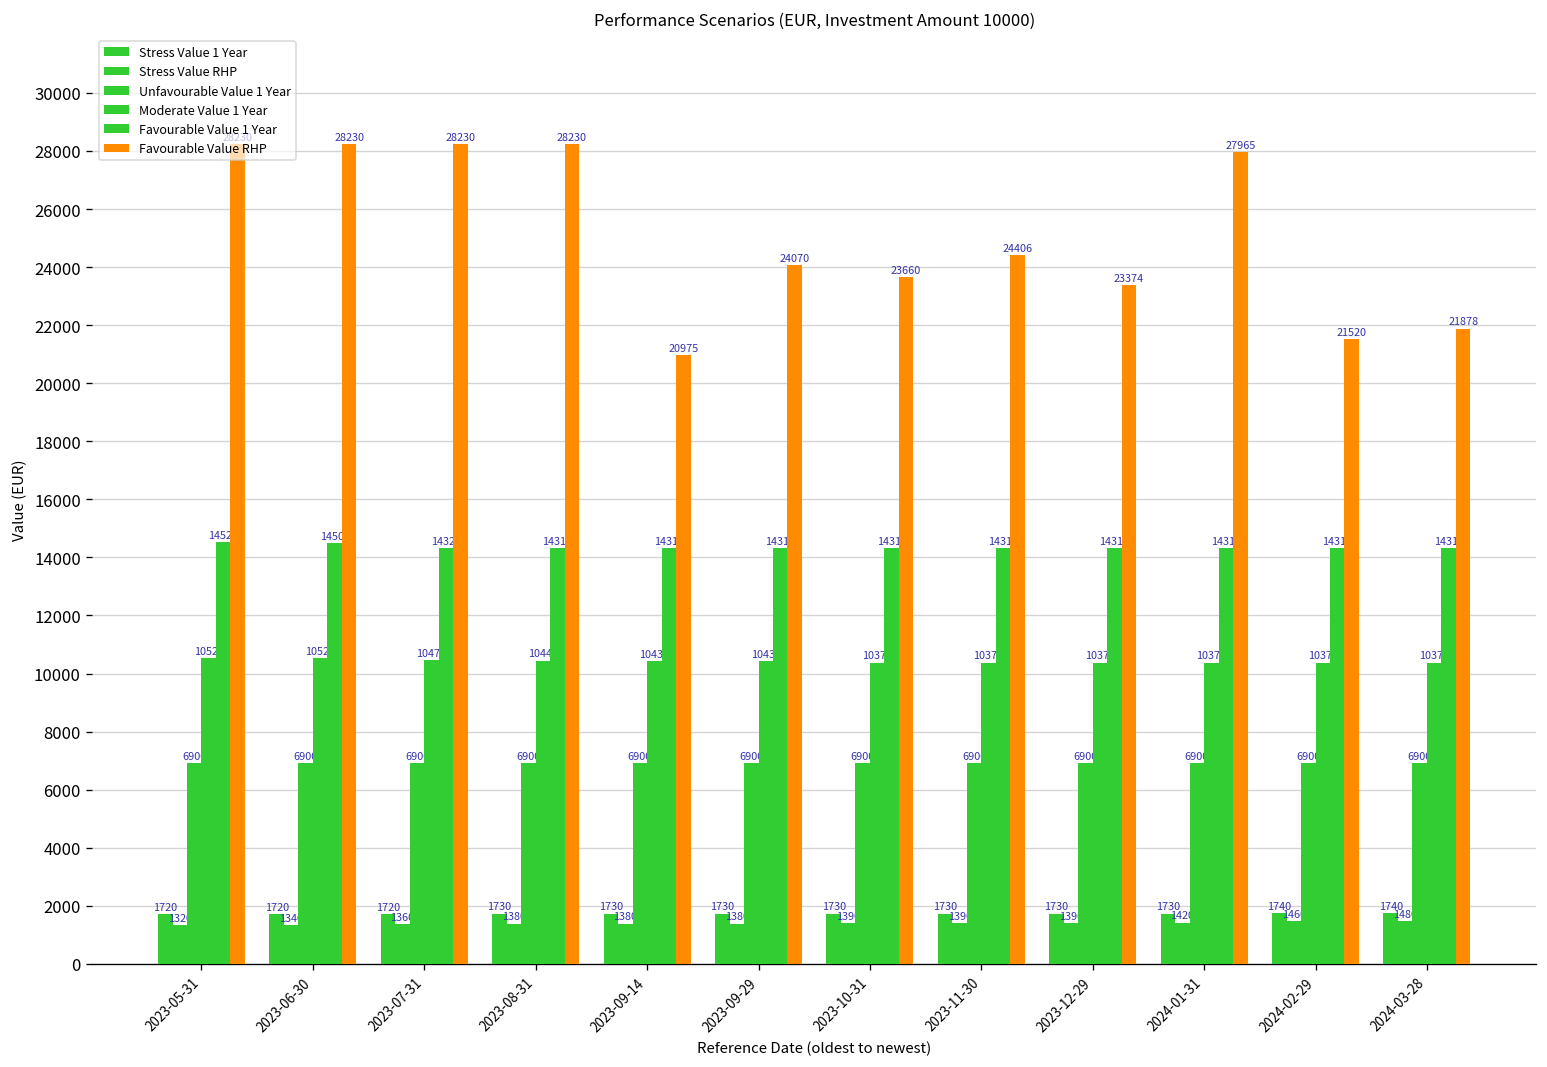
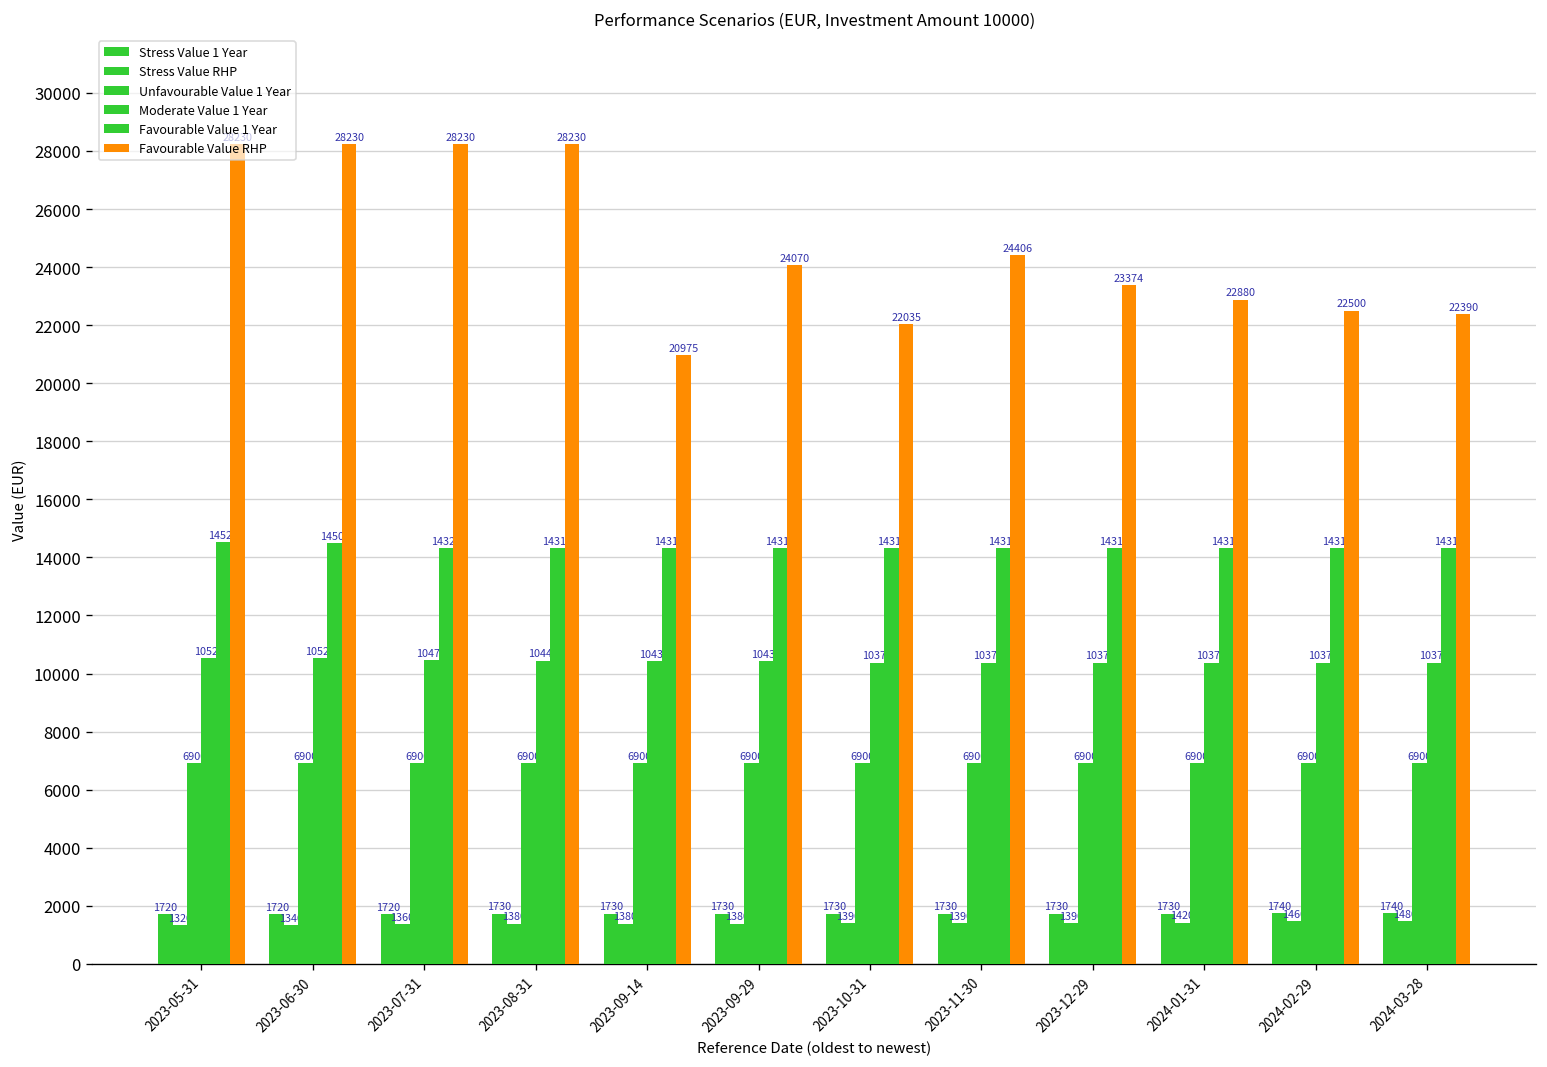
  {
    "Favourable Value RHP": {
      "2023-06-30": 28230,
      "2023-07-31": 28230,
      "2023-08-31": 28230,
      "2023-09-14": 20975,
      "2023-09-29": 24070,
-     "2023-10-31": 23660,
+     "2023-10-31": 22035,
      "2023-11-30": 24406,
      "2023-12-29": 23374,
-     "2024-01-31": 27965,
-     "2024-02-29": 21520,
-     "2024-03-28": 21878
+     "2024-01-31": 22880,
+     "2024-02-29": 22500,
+     "2024-03-28": 22390
    }
  }
